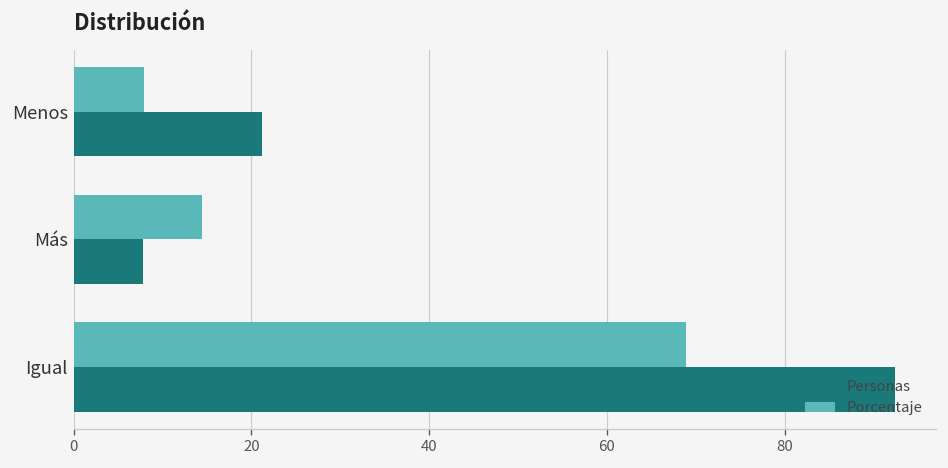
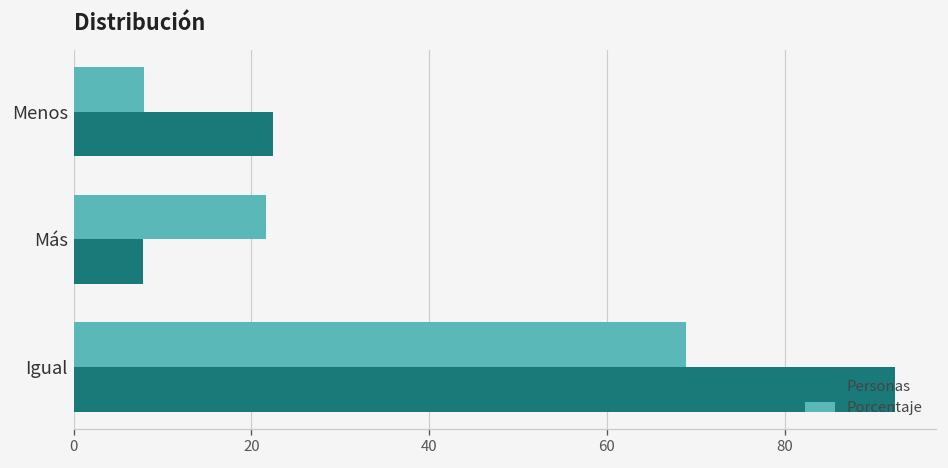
  {
    "Personas": {
-     "Menos": 21,
+     "Menos": 22,
      "Más": 8,
      "Igual": 92
    },
    "Porcentaje": {
      "Menos": 8,
-     "Más": 14,
+     "Más": 22,
      "Igual": 69
    }
  }
